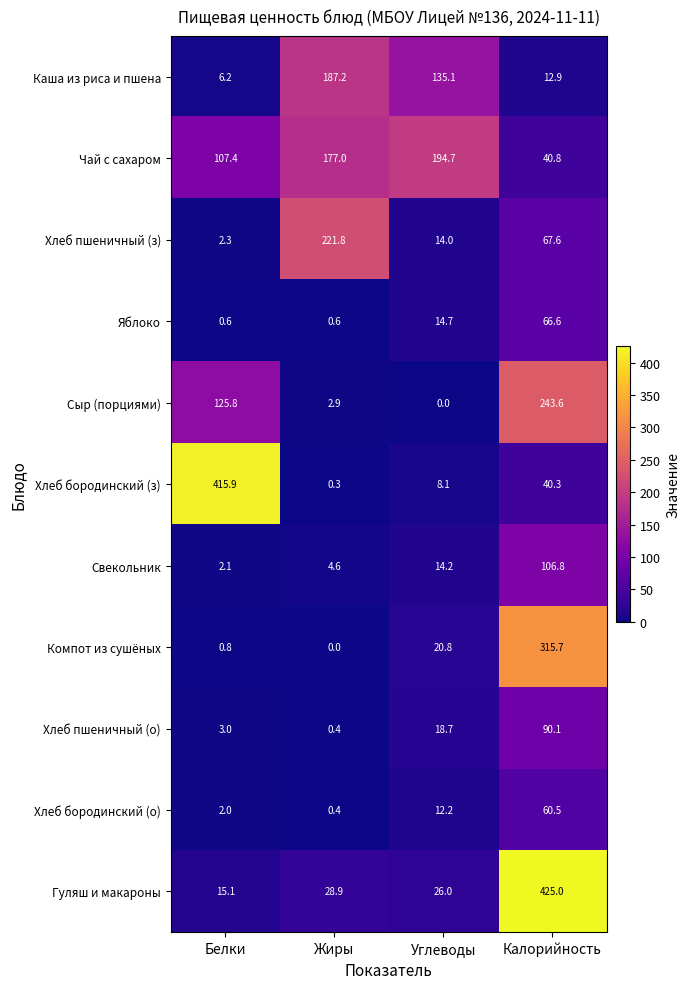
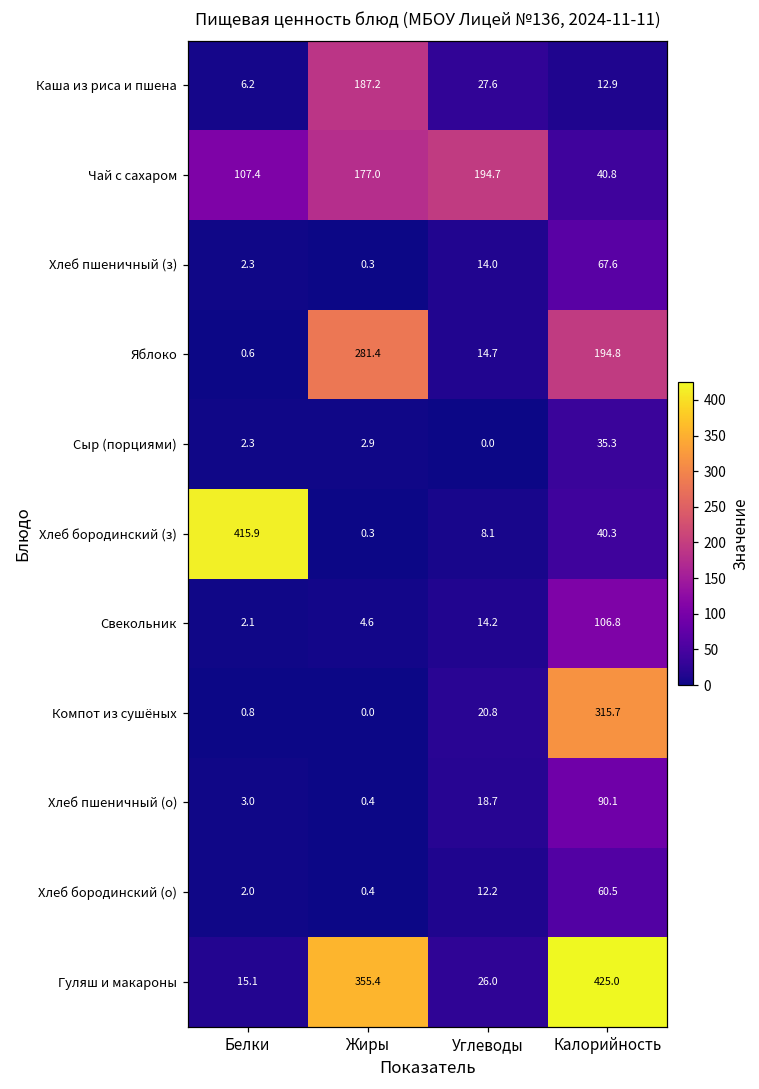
  {
    "Каша из риса и пшена": {
      "Белки": 6.2,
      "Жиры": 187.2,
-     "Углеводы": 135.1,
+     "Углеводы": 27.6,
      "Калорийность": 12.9
    },
    "Чай с сахаром": {
      "Белки": 107.4,
      "Жиры": 177.0,
      "Углеводы": 194.7,
      "Калорийность": 40.8
    },
    "Хлеб пшеничный (з)": {
      "Белки": 2.3,
-     "Жиры": 221.8,
+     "Жиры": 0.3,
      "Углеводы": 14.0,
      "Калорийность": 67.6
    },
    "Яблоко": {
      "Белки": 0.6,
-     "Жиры": 0.6,
+     "Жиры": 281.4,
      "Углеводы": 14.7,
-     "Калорийность": 66.6
+     "Калорийность": 194.8
    },
    "Сыр (порциями)": {
-     "Белки": 125.8,
+     "Белки": 2.3,
      "Жиры": 2.9,
      "Углеводы": 0.0,
-     "Калорийность": 243.6
+     "Калорийность": 35.3
    },
    "Хлеб бородинский (з)": {
      "Белки": 415.9,
      "Жиры": 0.3,
      "Углеводы": 8.1,
      "Калорийность": 40.3
    },
    "Свекольник": {
      "Белки": 2.1,
      "Жиры": 4.6,
      "Углеводы": 14.2,
      "Калорийность": 106.8
    },
    "Компот из сушёных": {
      "Белки": 0.8,
      "Жиры": 0.0,
      "Углеводы": 20.8,
      "Калорийность": 315.7
    },
    "Хлеб пшеничный (о)": {
      "Белки": 3.0,
      "Жиры": 0.4,
      "Углеводы": 18.7,
      "Калорийность": 90.1
    },
    "Хлеб бородинский (о)": {
      "Белки": 2.0,
      "Жиры": 0.4,
      "Углеводы": 12.2,
      "Калорийность": 60.5
    },
    "Гуляш и макароны": {
      "Белки": 15.1,
-     "Жиры": 28.9,
+     "Жиры": 355.4,
      "Углеводы": 26.0,
      "Калорийность": 425.0
    }
  }
